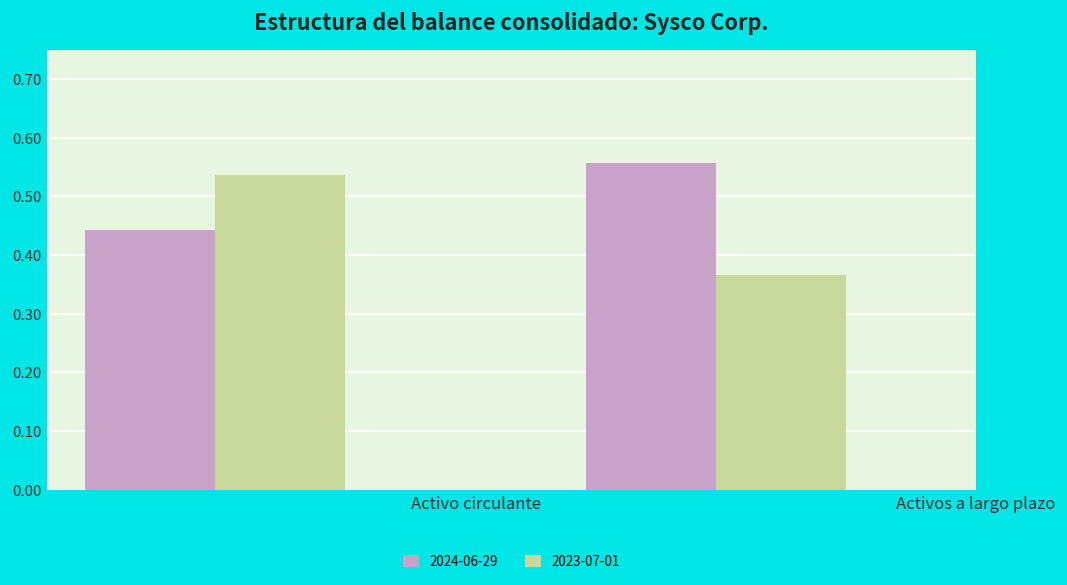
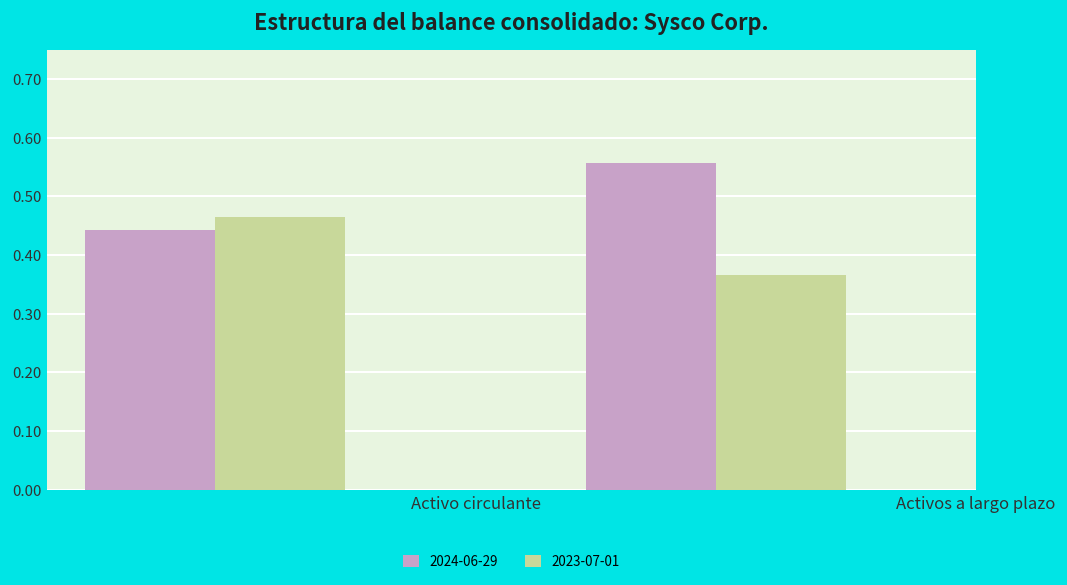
  {
    "2023-07-01": {
-     "Activo circulante": 0.54,
+     "Activo circulante": 0.46,
      "Activos a largo plazo": 0.37
    }
  }
